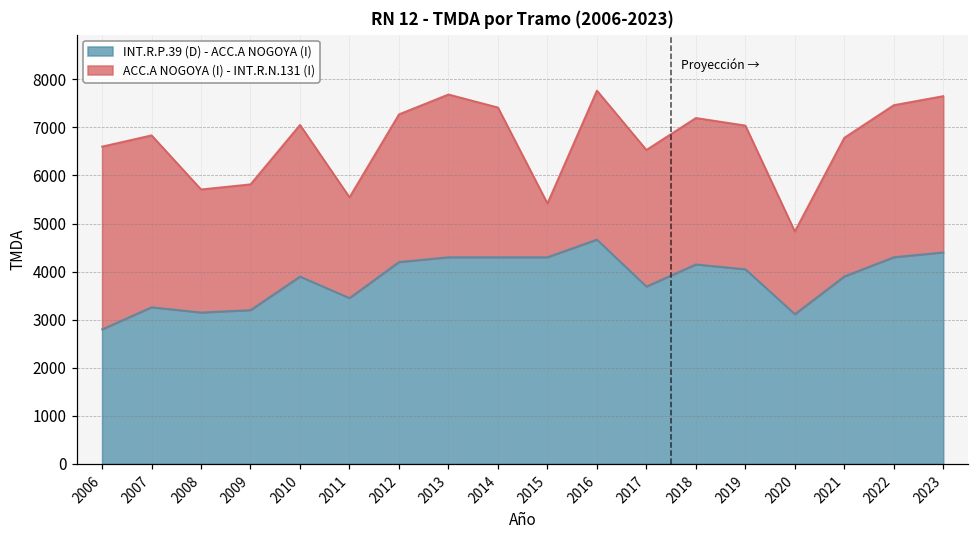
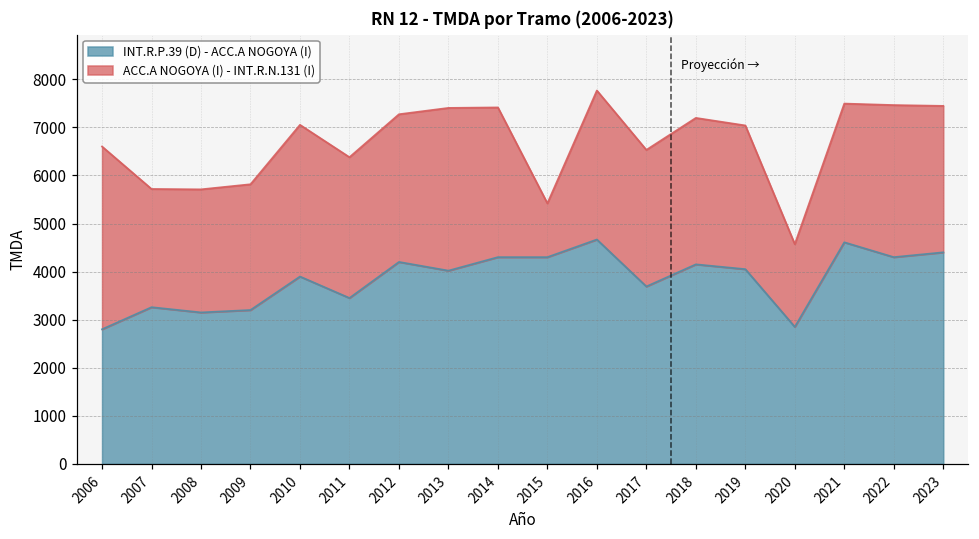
  {
    "INT.R.P.39 (D) - ACC.A NOGOYA (I)": {
      "2006": 2800,
      "2007": 3300,
      "2008": 3200,
      "2009": 3200,
      "2010": 3900,
      "2011": 3500,
      "2012": 4200,
-     "2013": 4300,
+     "2013": 4000,
      "2014": 4300,
      "2015": 4300,
      "2016": 4700,
      "2017": 3700,
      "2018": 4200,
      "2019": 4100,
-     "2020": 3100,
-     "2021": 3900,
+     "2020": 2900,
+     "2021": 4600,
      "2022": 4300,
      "2023": 4400
    },
    "ACC.A NOGOYA (I) - INT.R.N.131 (I)": {
      "2006": 3800,
-     "2007": 3600,
+     "2007": 2500,
      "2008": 2600,
      "2009": 2600,
      "2010": 3200,
-     "2011": 2100,
+     "2011": 2900,
      "2012": 3100,
      "2013": 3400,
      "2014": 3100,
      "2015": 1100,
      "2016": 3100,
      "2017": 2800,
      "2018": 3000,
      "2019": 3000,
      "2020": 1700,
      "2021": 2900,
      "2022": 3200,
-     "2023": 3300
+     "2023": 3000
    }
  }
